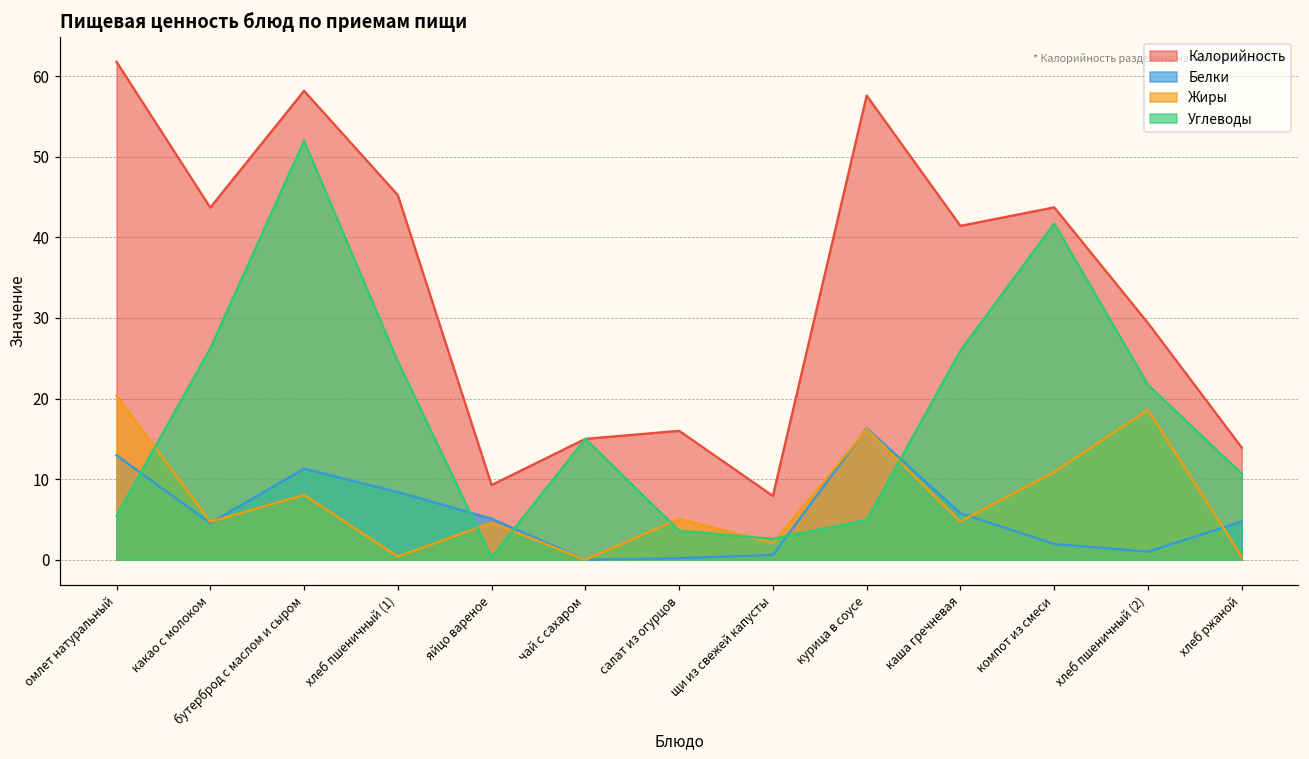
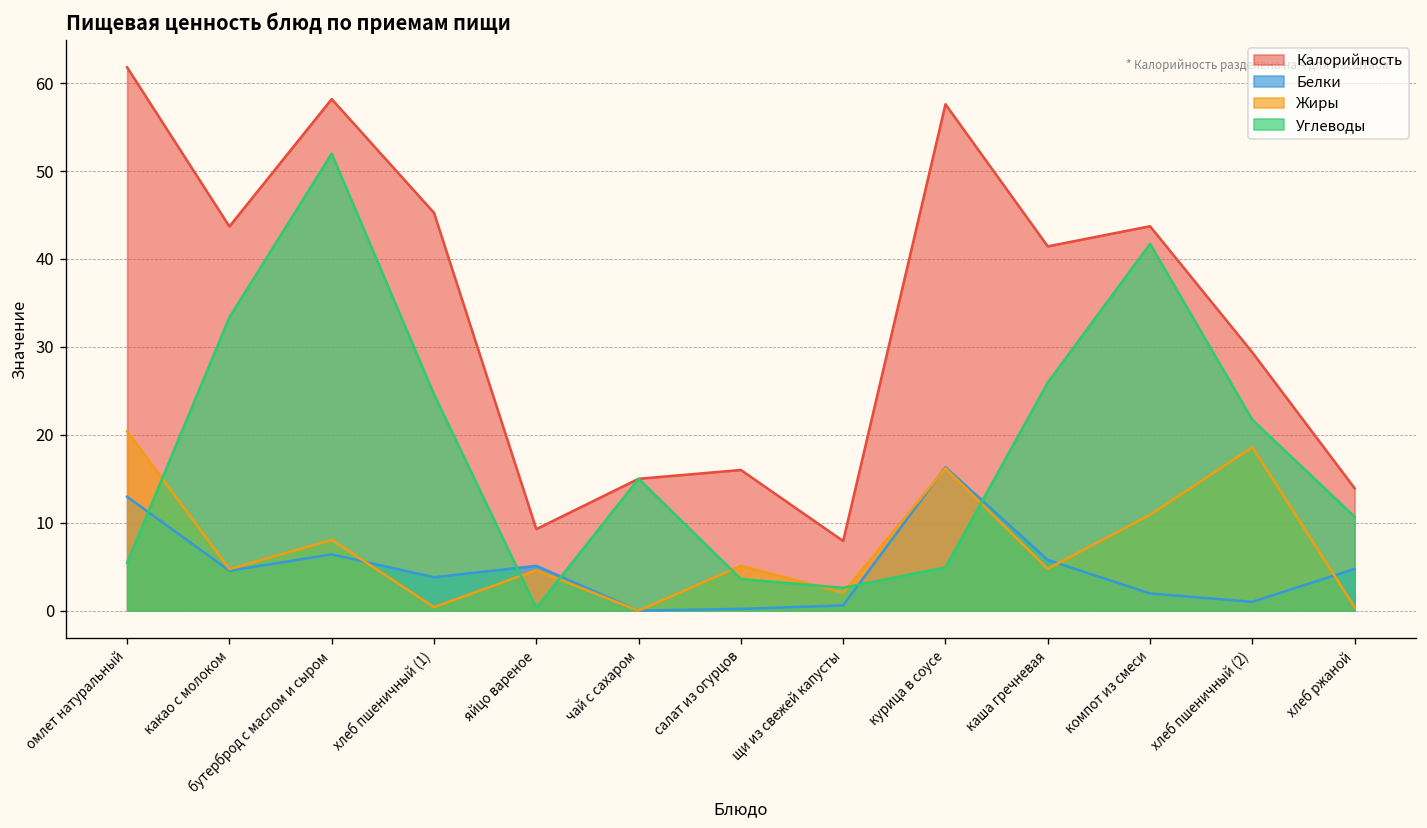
  {
    "Калорийность": {
      "омлет натуральный": 62,
      "какао с молоком": 44,
      "бутерброд с маслом и сыром": 58,
      "хлеб пшеничный (1)": 45,
      "яйцо вареное": 9,
      "салат из огурцов": 16,
      "щи из свежей капусты": 8,
      "курица в соусе": 58,
      "каша гречневая": 41,
      "компот из смеси": 44,
      "хлеб пшеничный (2)": 29,
      "хлеб ржаной": 14
    },
    "Белки": {
      "омлет натуральный": 13,
-     "бутерброд с маслом и сыром": 11,
-     "хлеб пшеничный (1)": 8,
+     "бутерброд с маслом и сыром": 6,
+     "хлеб пшеничный (1)": 4,
      "яйцо вареное": 5,
      "салат из огурцов": 0,
      "щи из свежей капусты": 1,
      "каша гречневая": 6,
      "компот из смеси": 2,
      "хлеб пшеничный (2)": 1,
      "хлеб ржаной": 5
    },
    "Жиры": {
      "омлет натуральный": 20,
      "бутерброд с маслом и сыром": 8,
      "хлеб пшеничный (1)": 0,
      "яйцо вареное": 5,
      "салат из огурцов": 5,
      "щи из свежей капусты": 2,
      "каша гречневая": 5,
      "компот из смеси": 11,
      "хлеб пшеничный (2)": 19,
      "хлеб ржаной": 0
    },
    "Углеводы": {
      "омлет натуральный": 5,
-     "какао с молоком": 26,
+     "какао с молоком": 33,
      "бутерброд с маслом и сыром": 52,
      "хлеб пшеничный (1)": 25,
      "яйцо вареное": 0,
      "салат из огурцов": 4,
      "щи из свежей капусты": 3,
      "курица в соусе": 5,
      "каша гречневая": 26,
      "компот из смеси": 42,
      "хлеб пшеничный (2)": 22,
      "хлеб ржаной": 11
    }
  }
